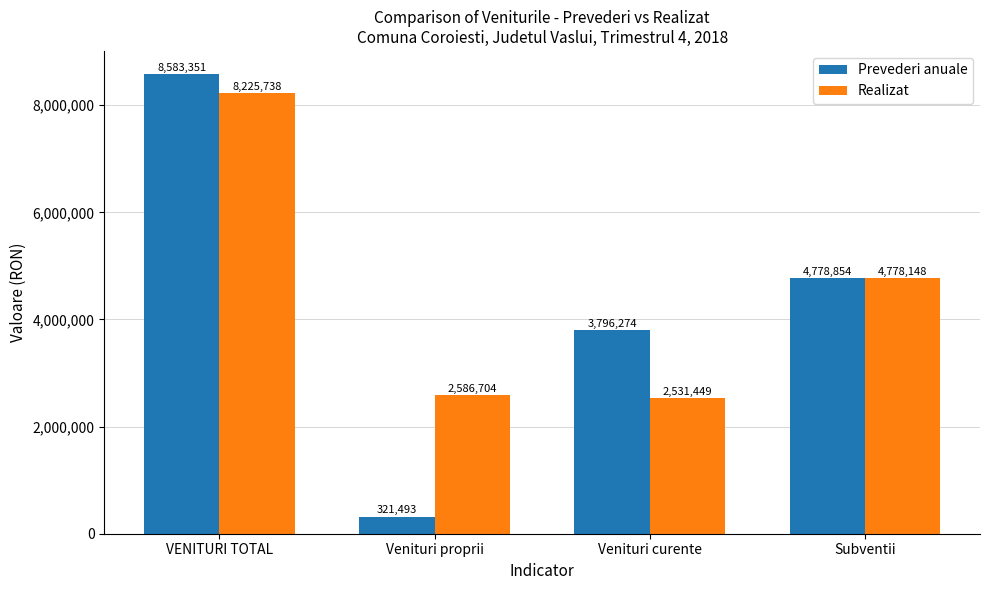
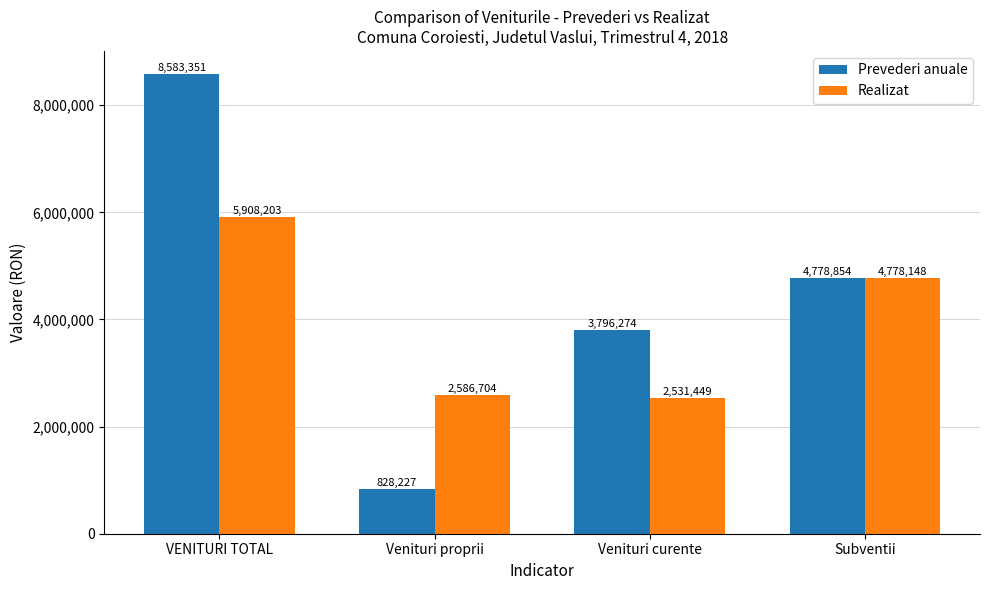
  {
    "Prevederi anuale": {
      "VENITURI TOTAL": "8,583,351",
-     "Venituri proprii": "321,493",
+     "Venituri proprii": "828,227",
      "Venituri curente": "3,796,274",
      "Subventii": "4,778,854"
    },
    "Realizat": {
-     "VENITURI TOTAL": "8,225,738",
+     "VENITURI TOTAL": "5,908,203",
      "Venituri proprii": "2,586,704",
      "Venituri curente": "2,531,449",
      "Subventii": "4,778,148"
    }
  }
